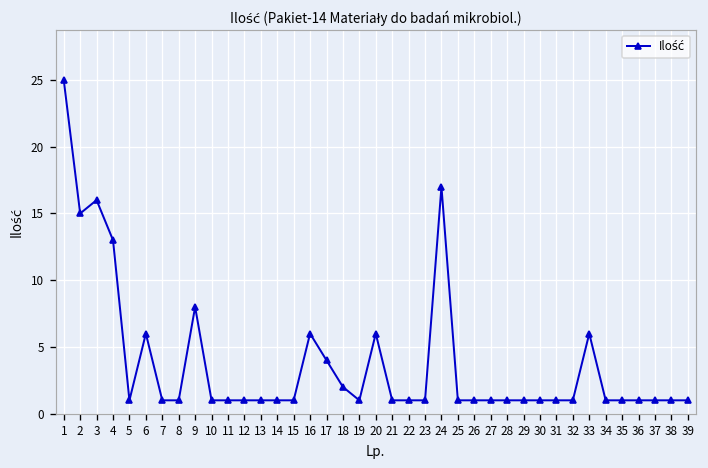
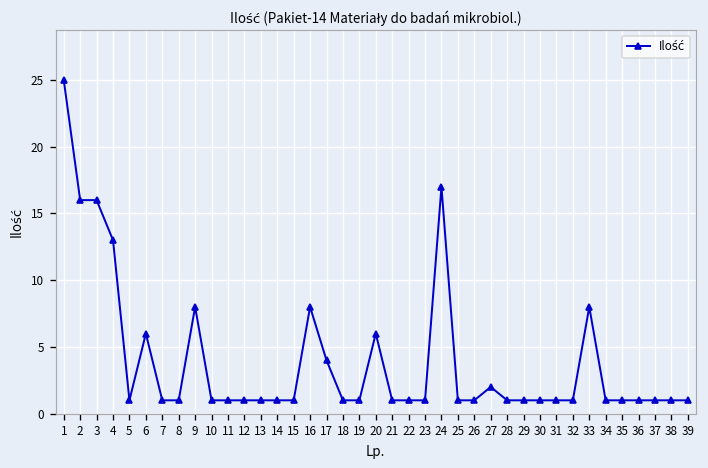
  {
    "1": 25,
-   "2": 15,
+   "2": 16,
    "3": 16,
    "4": 13,
    "5": 1,
    "6": 6,
    "7": 1,
    "8": 1,
    "9": 8,
    "10": 1,
    "11": 1,
    "12": 1,
    "13": 1,
    "14": 1,
    "15": 1,
-   "16": 6,
+   "16": 8,
    "17": 4,
-   "18": 2,
+   "18": 1,
    "19": 1,
    "20": 6,
    "21": 1,
    "22": 1,
    "23": 1,
    "24": 17,
    "25": 1,
    "26": 1,
-   "27": 1,
+   "27": 2,
    "28": 1,
    "29": 1,
    "30": 1,
    "31": 1,
    "32": 1,
-   "33": 6,
+   "33": 8,
    "34": 1,
    "35": 1,
    "36": 1,
    "37": 1,
    "38": 1,
    "39": 1
  }
